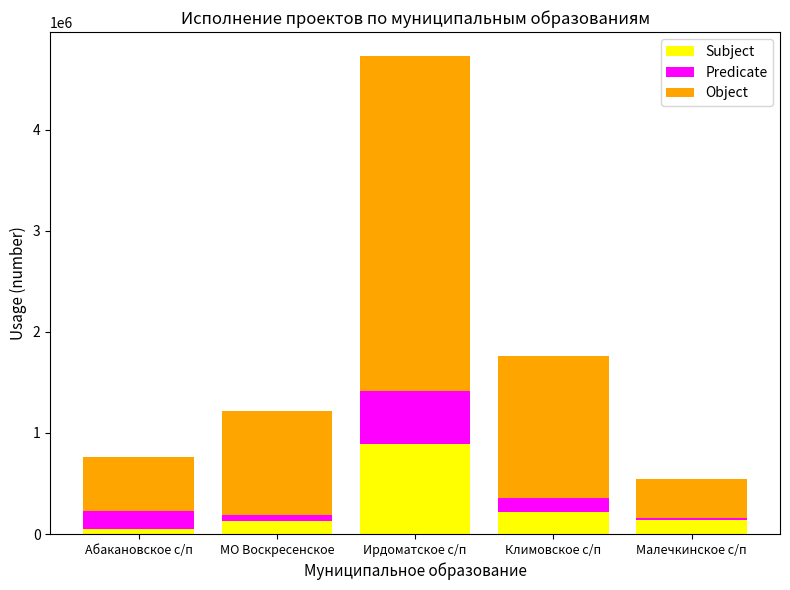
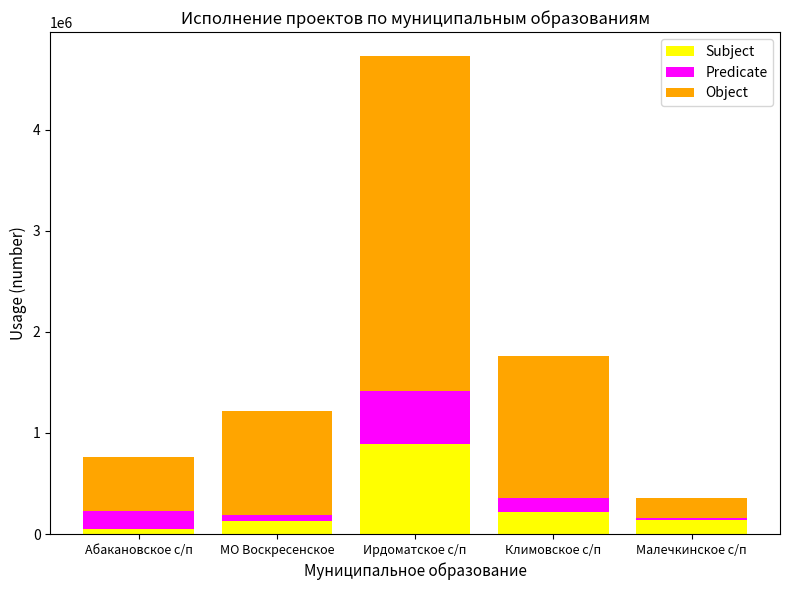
  {
    "Subject": {
      "Абакановское с/п": 50000,
      "МО Воскресенское": 130000,
      "Ирдоматское с/п": 890000,
      "Климовское с/п": 220000,
      "Малечкинское с/п": 140000
    },
    "Predicate": {
      "Абакановское с/п": 180000,
      "МО Воскресенское": 60000,
      "Ирдоматское с/п": 530000,
      "Климовское с/п": 140000,
      "Малечкинское с/п": 30000
    },
    "Object": {
      "Абакановское с/п": 530000,
      "МО Воскресенское": 1030000,
      "Ирдоматское с/п": 3310000,
      "Климовское с/п": 1400000,
-     "Малечкинское с/п": 380000
+     "Малечкинское с/п": 190000
    }
  }
